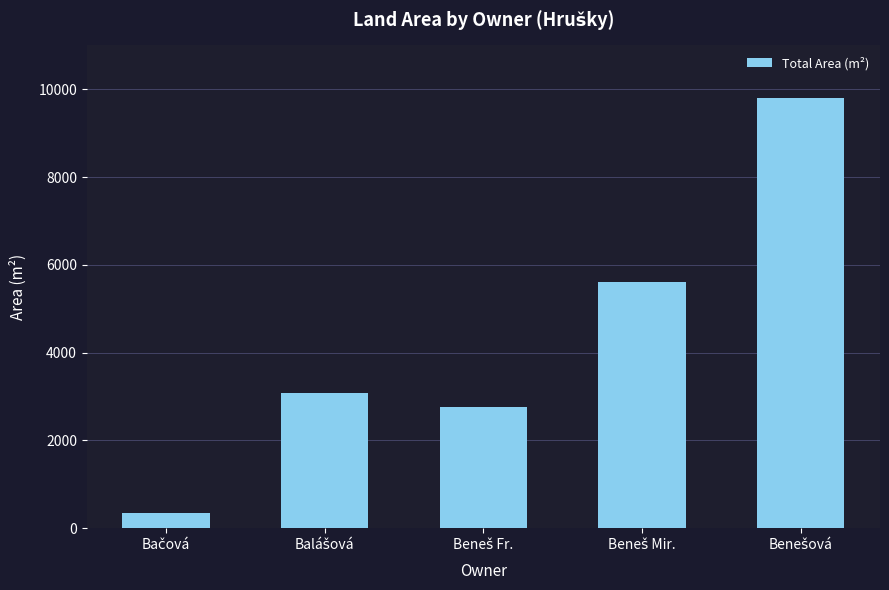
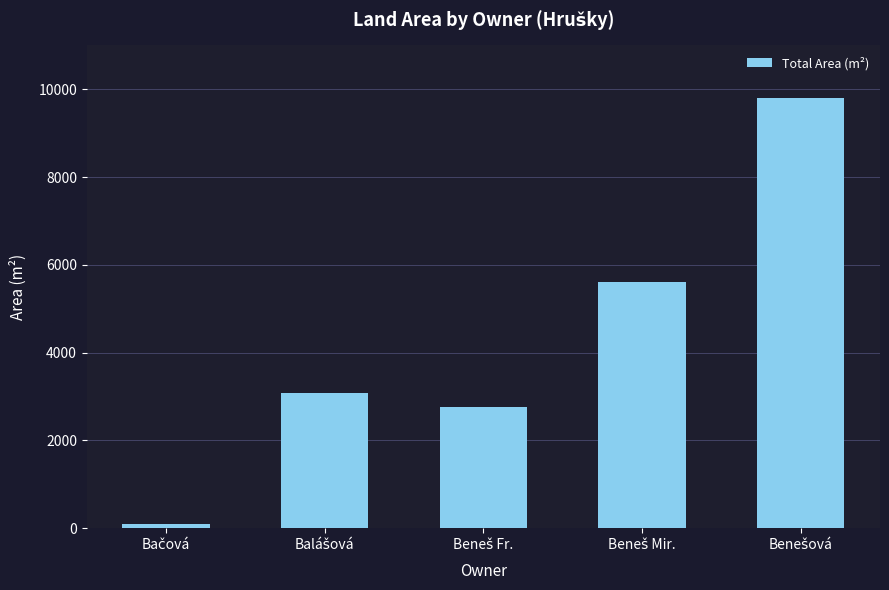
  {
-   "Bačová": 400,
+   "Bačová": 100,
    "Balášová": 3100,
    "Beneš Fr.": 2800,
    "Beneš Mir.": 5600,
    "Benešová": 9800
  }
